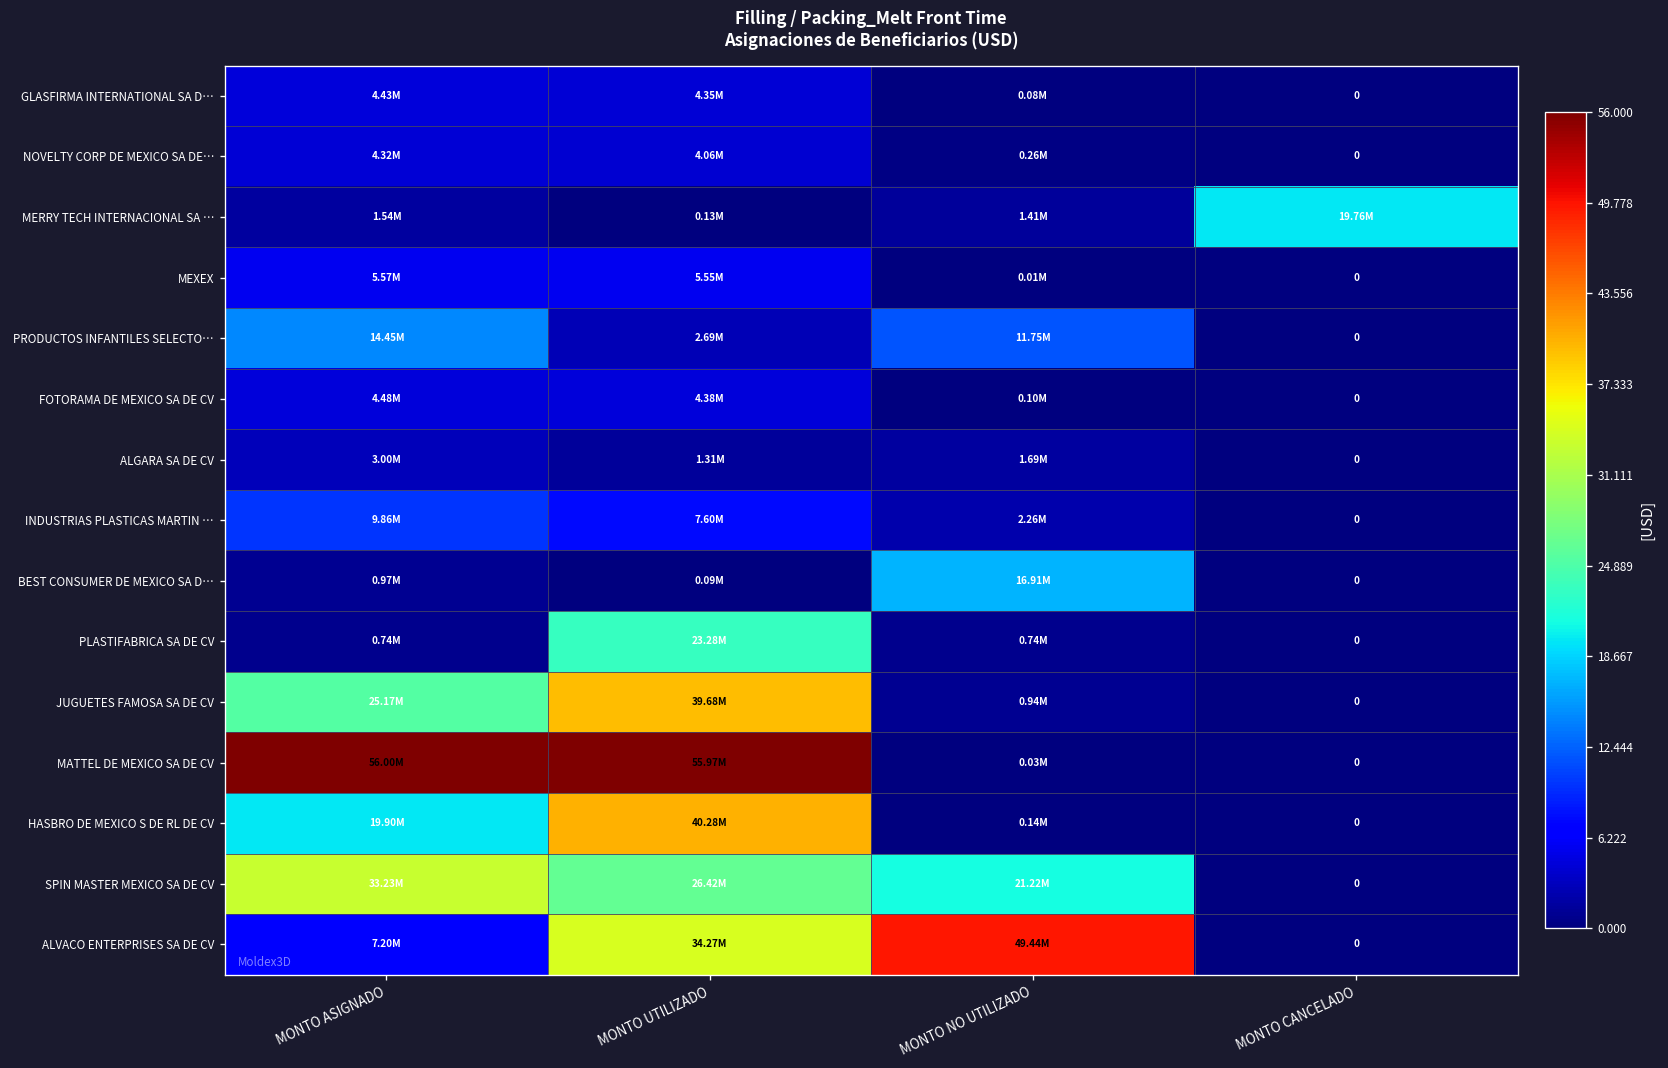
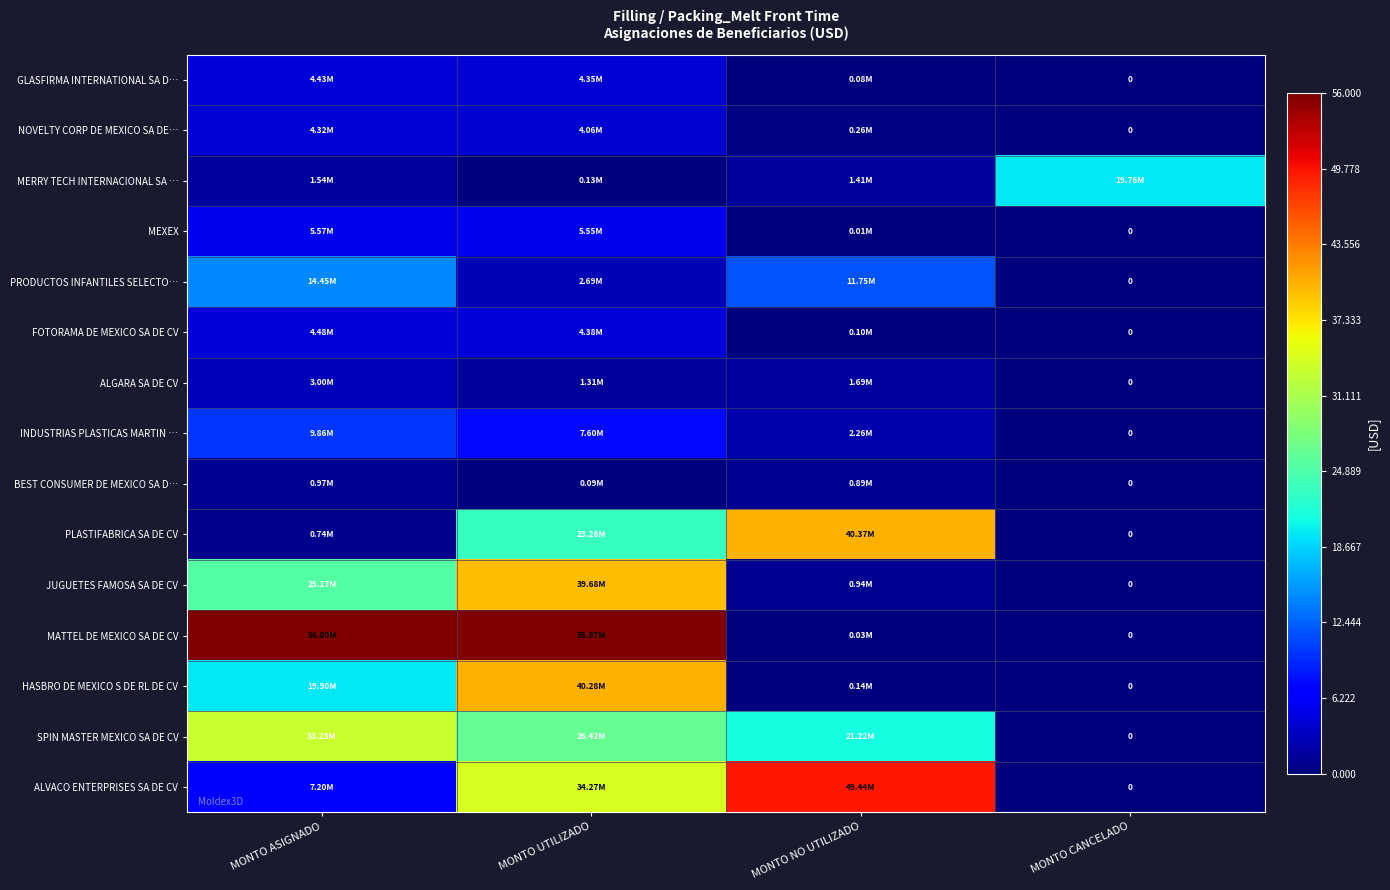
  {
    "GLASFIRMA INTERNATIONAL SA D…": {
      "MONTO ASIGNADO": "4.43M",
      "MONTO UTILIZADO": "4.35M",
      "MONTO NO UTILIZADO": "0.08M",
      "MONTO CANCELADO": "0"
    },
    "NOVELTY CORP DE MEXICO SA DE…": {
      "MONTO ASIGNADO": "4.32M",
      "MONTO UTILIZADO": "4.06M",
      "MONTO NO UTILIZADO": "0.26M",
      "MONTO CANCELADO": "0"
    },
    "MERRY TECH INTERNACIONAL SA …": {
      "MONTO ASIGNADO": "1.54M",
      "MONTO UTILIZADO": "0.13M",
      "MONTO NO UTILIZADO": "1.41M",
      "MONTO CANCELADO": "19.76M"
    },
    "MEXEX": {
      "MONTO ASIGNADO": "5.57M",
      "MONTO UTILIZADO": "5.55M",
      "MONTO NO UTILIZADO": "0.01M",
      "MONTO CANCELADO": "0"
    },
    "PRODUCTOS INFANTILES SELECTO…": {
      "MONTO ASIGNADO": "14.45M",
      "MONTO UTILIZADO": "2.69M",
      "MONTO NO UTILIZADO": "11.75M",
      "MONTO CANCELADO": "0"
    },
    "FOTORAMA DE MEXICO SA DE CV": {
      "MONTO ASIGNADO": "4.48M",
      "MONTO UTILIZADO": "4.38M",
      "MONTO NO UTILIZADO": "0.10M",
      "MONTO CANCELADO": "0"
    },
    "ALGARA SA DE CV": {
      "MONTO ASIGNADO": "3.00M",
      "MONTO UTILIZADO": "1.31M",
      "MONTO NO UTILIZADO": "1.69M",
      "MONTO CANCELADO": "0"
    },
    "INDUSTRIAS PLASTICAS MARTIN …": {
      "MONTO ASIGNADO": "9.86M",
      "MONTO UTILIZADO": "7.60M",
      "MONTO NO UTILIZADO": "2.26M",
      "MONTO CANCELADO": "0"
    },
    "BEST CONSUMER DE MEXICO SA D…": {
      "MONTO ASIGNADO": "0.97M",
      "MONTO UTILIZADO": "0.09M",
-     "MONTO NO UTILIZADO": "16.91M",
+     "MONTO NO UTILIZADO": "0.89M",
      "MONTO CANCELADO": "0"
    },
    "PLASTIFABRICA SA DE CV": {
      "MONTO ASIGNADO": "0.74M",
      "MONTO UTILIZADO": "23.28M",
-     "MONTO NO UTILIZADO": "0.74M",
+     "MONTO NO UTILIZADO": "40.37M",
      "MONTO CANCELADO": "0"
    },
    "JUGUETES FAMOSA SA DE CV": {
      "MONTO ASIGNADO": "25.17M",
      "MONTO UTILIZADO": "39.68M",
      "MONTO NO UTILIZADO": "0.94M",
      "MONTO CANCELADO": "0"
    },
    "MATTEL DE MEXICO SA DE CV": {
      "MONTO ASIGNADO": "56.00M",
      "MONTO UTILIZADO": "55.97M",
      "MONTO NO UTILIZADO": "0.03M",
      "MONTO CANCELADO": "0"
    },
    "HASBRO DE MEXICO S DE RL DE CV": {
      "MONTO ASIGNADO": "19.90M",
      "MONTO UTILIZADO": "40.28M",
      "MONTO NO UTILIZADO": "0.14M",
      "MONTO CANCELADO": "0"
    },
    "SPIN MASTER MEXICO SA DE CV": {
      "MONTO ASIGNADO": "33.23M",
      "MONTO UTILIZADO": "26.42M",
      "MONTO NO UTILIZADO": "21.22M",
      "MONTO CANCELADO": "0"
    },
    "ALVACO ENTERPRISES SA DE CV": {
      "MONTO UTILIZADO": "34.27M",
      "MONTO NO UTILIZADO": "49.44M",
      "MONTO CANCELADO": "0"
    }
  }
